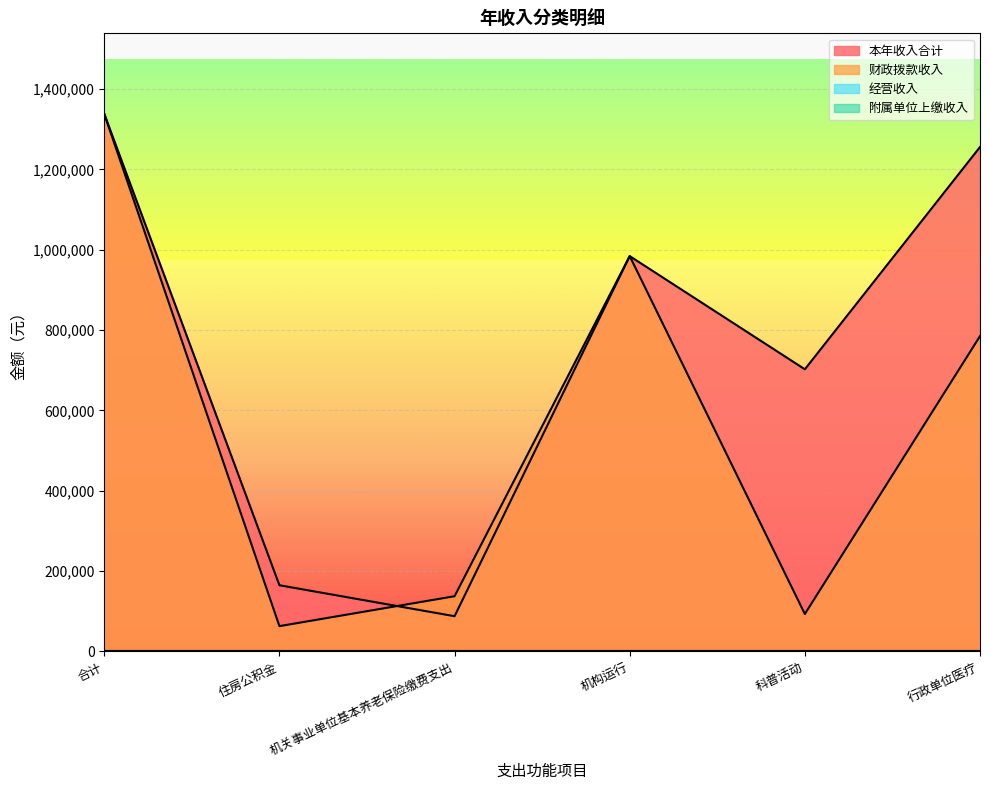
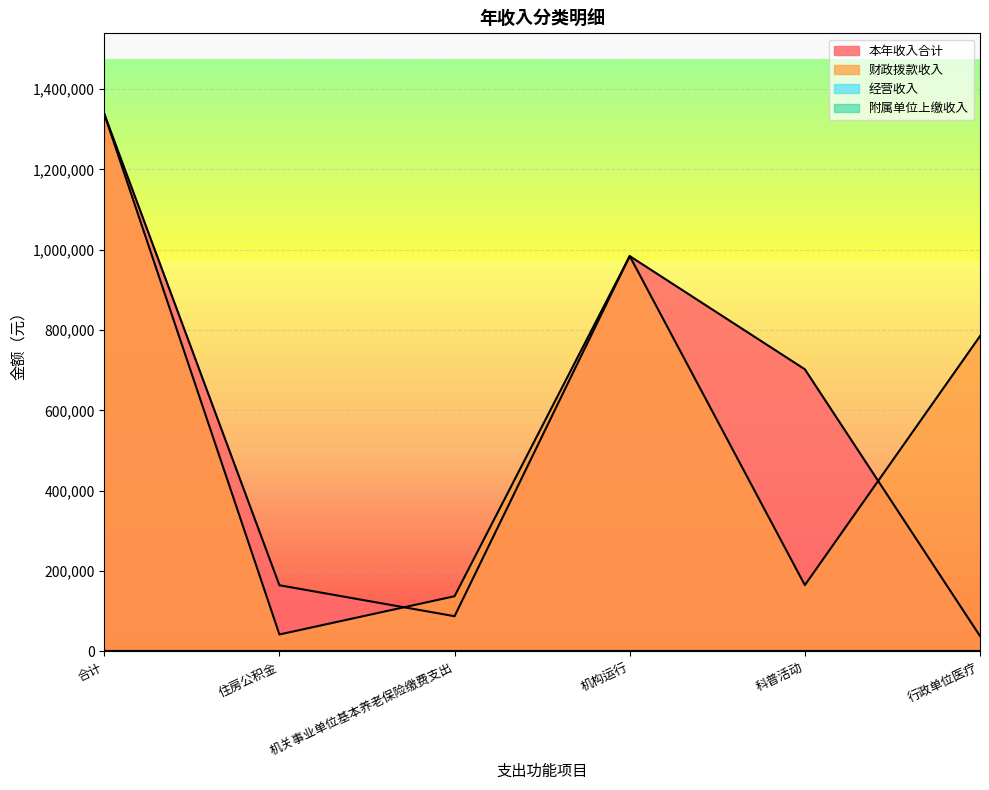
  {
    "本年收入合计": {
      "住房公积金": "160,000",
      "机关事业单位基本养老保险缴费支出": "90,000",
      "科普活动": "700,000",
-     "行政单位医疗": "1,260,000"
+     "行政单位医疗": "40,000"
    },
    "财政拨款收入": {
-     "住房公积金": "60,000",
+     "住房公积金": "40,000",
      "机关事业单位基本养老保险缴费支出": "140,000",
-     "科普活动": "90,000",
+     "科普活动": "170,000",
      "行政单位医疗": "780,000"
    },
    "附属单位上缴收入": {
      "合计": "0",
      "住房公积金": "0",
      "机关事业单位基本养老保险缴费支出": "0",
      "机构运行": "0",
      "科普活动": "0",
      "行政单位医疗": "0"
    }
  }
